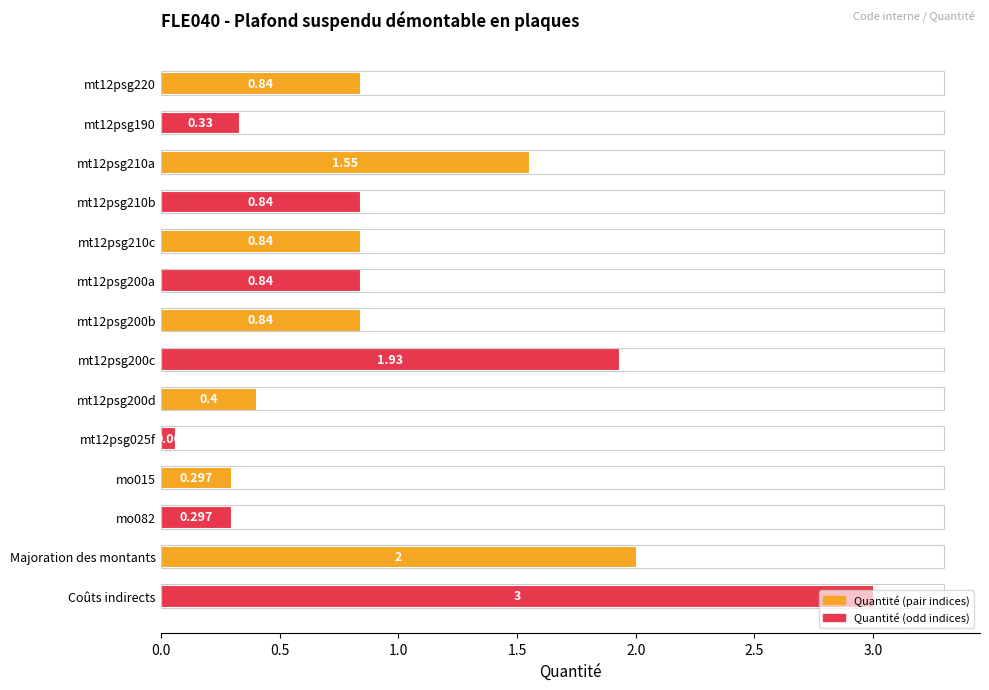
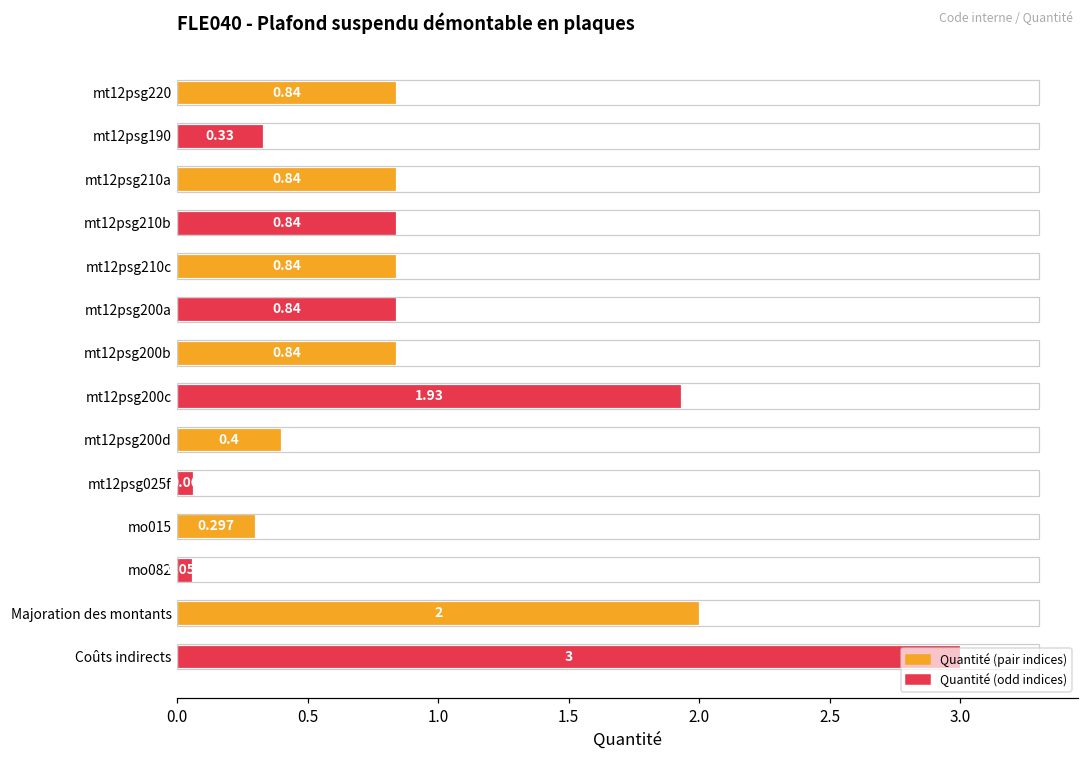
  {
    "mt12psg220": 0.84,
    "mt12psg190": 0.33,
-   "mt12psg210a": 1.55,
+   "mt12psg210a": 0.84,
    "mt12psg210b": 0.84,
    "mt12psg210c": 0.84,
    "mt12psg200a": 0.84,
    "mt12psg200b": 0.84,
    "mt12psg200c": 1.93,
    "mt12psg200d": 0.4,
    "mo015": 0.297,
-   "mo082": 0.30,
+   "mo082": 0.06,
    "Majoration des montants": 2
  }
